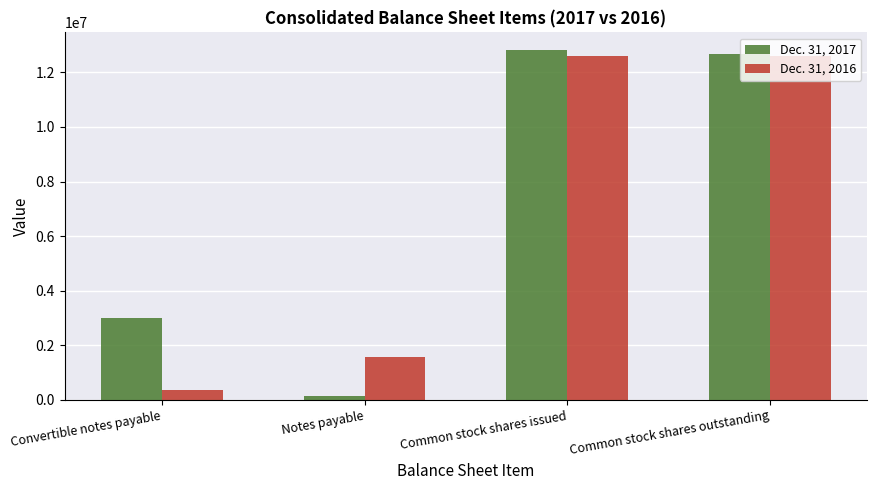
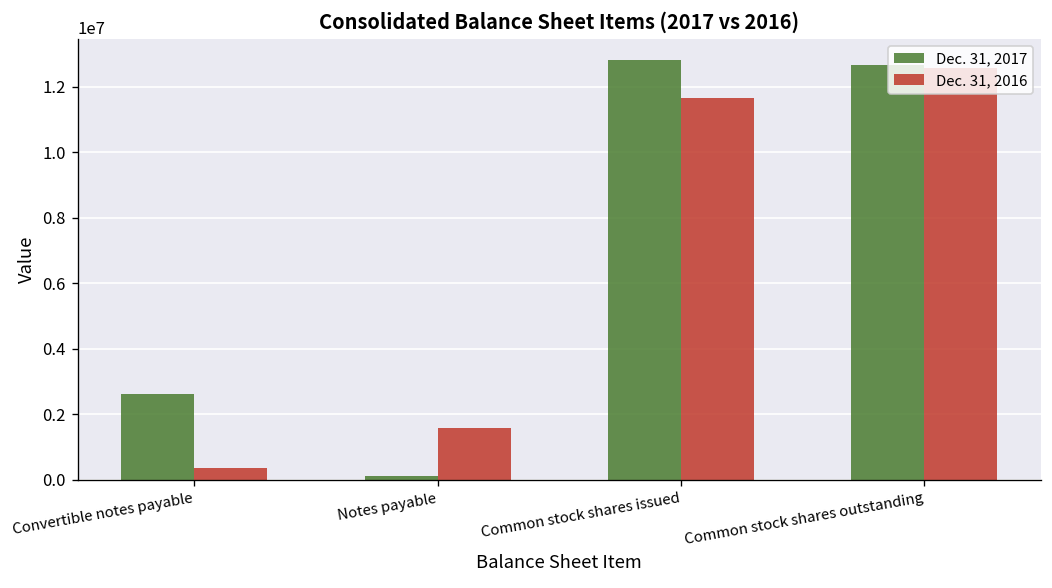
  {
    "Dec. 31, 2017": {
-     "Convertible notes payable": 3000000,
+     "Convertible notes payable": 2600000,
      "Notes payable": 100000,
      "Common stock shares issued": 12800000,
      "Common stock shares outstanding": 12700000
    },
    "Dec. 31, 2016": {
      "Convertible notes payable": 400000,
      "Notes payable": 1600000,
-     "Common stock shares issued": 12600000
+     "Common stock shares issued": 11600000
    }
  }
